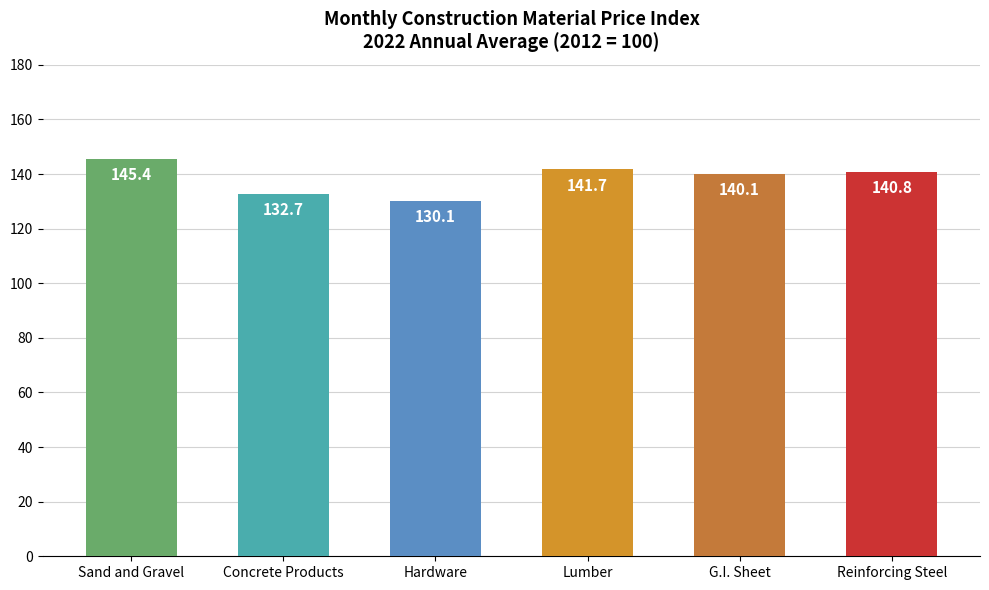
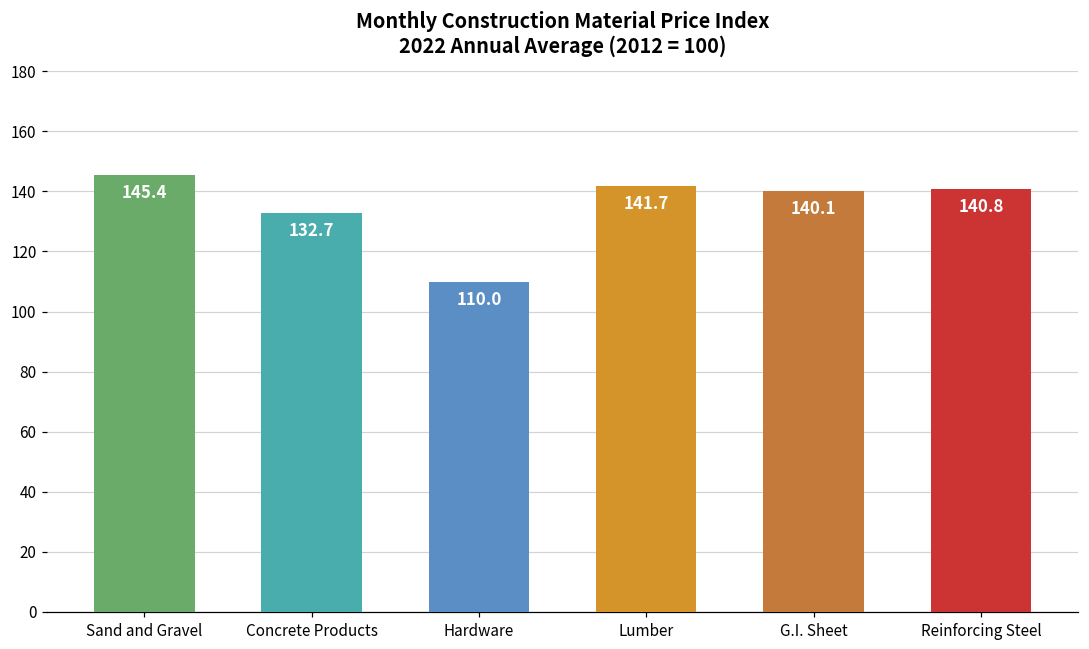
  {
    "Sand and Gravel": 145.4,
    "Concrete Products": 132.7,
-   "Hardware": 130.1,
+   "Hardware": 110.0,
    "Lumber": 141.7,
    "G.I. Sheet": 140.1,
    "Reinforcing Steel": 140.8
  }
